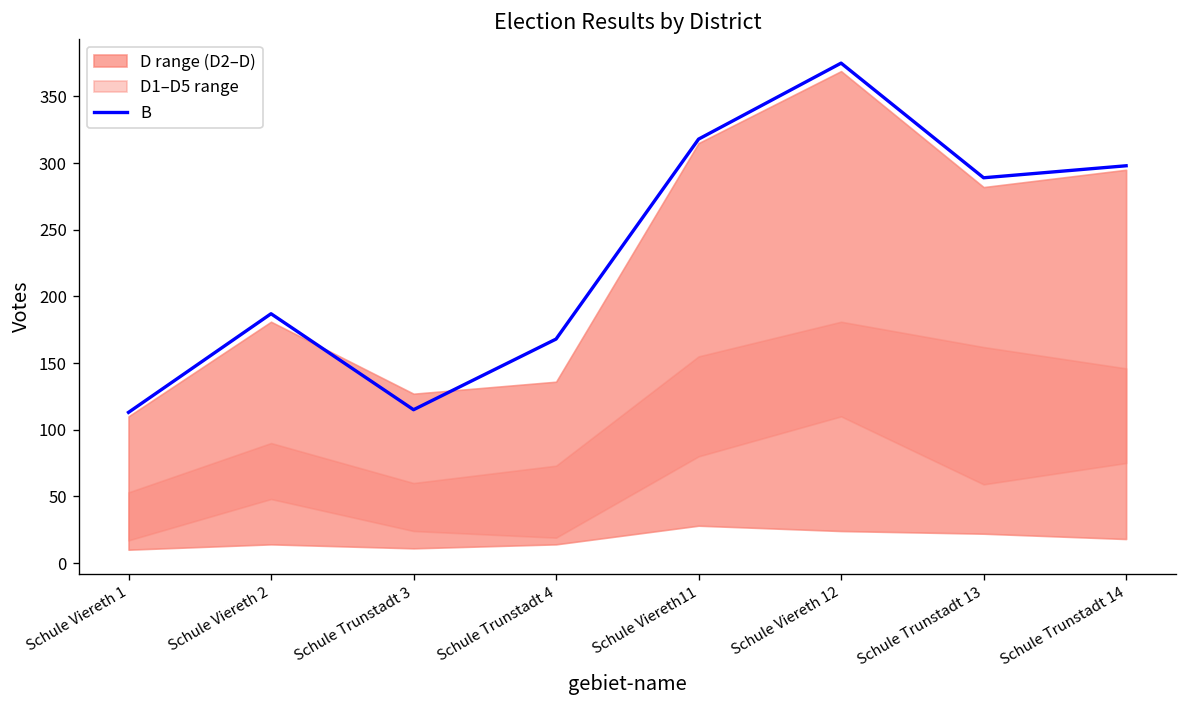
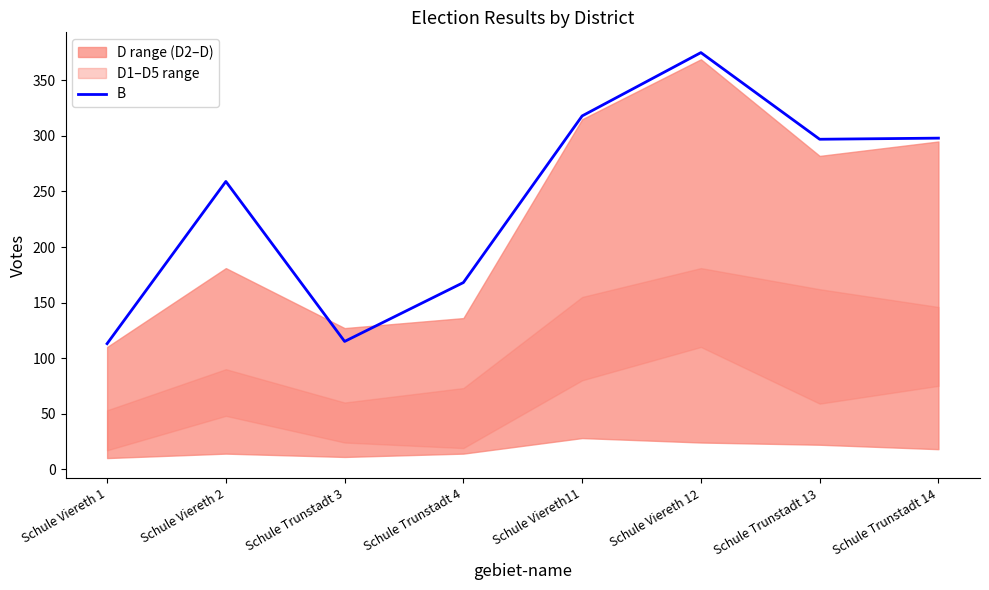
  {
    "B": {
      "Schule Viereth 1": 113,
-     "Schule Viereth 2": 187,
+     "Schule Viereth 2": 259,
      "Schule Trunstadt 3": 115,
      "Schule Trunstadt 4": 168,
      "Schule Viereth11": 318,
      "Schule Viereth 12": 375,
-     "Schule Trunstadt 13": 289,
+     "Schule Trunstadt 13": 297,
      "Schule Trunstadt 14": 298
    }
  }
